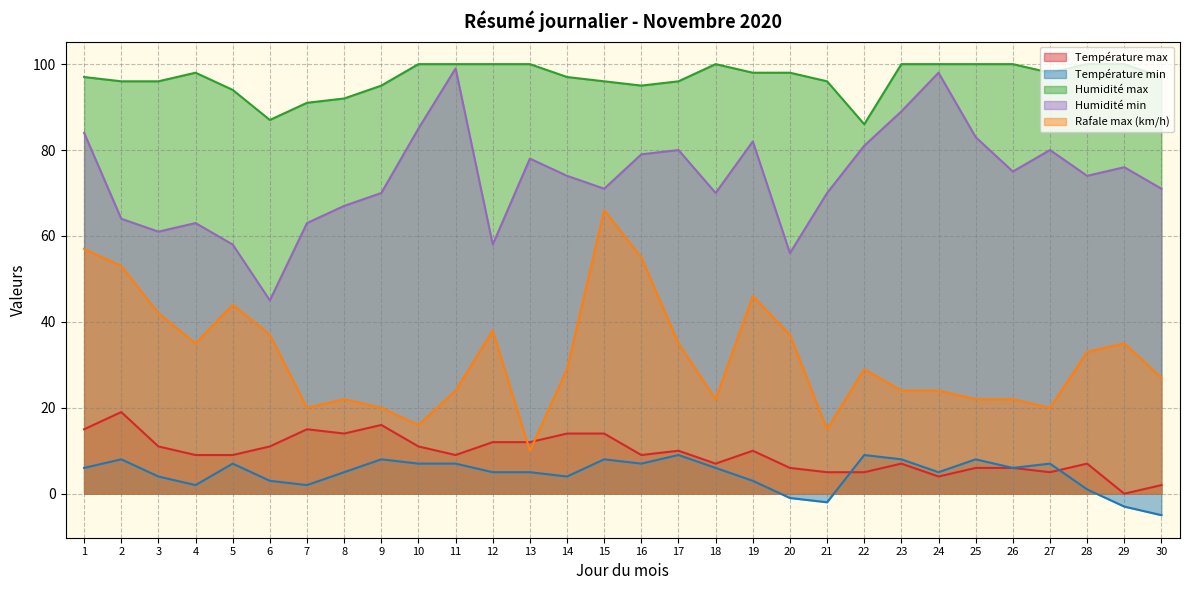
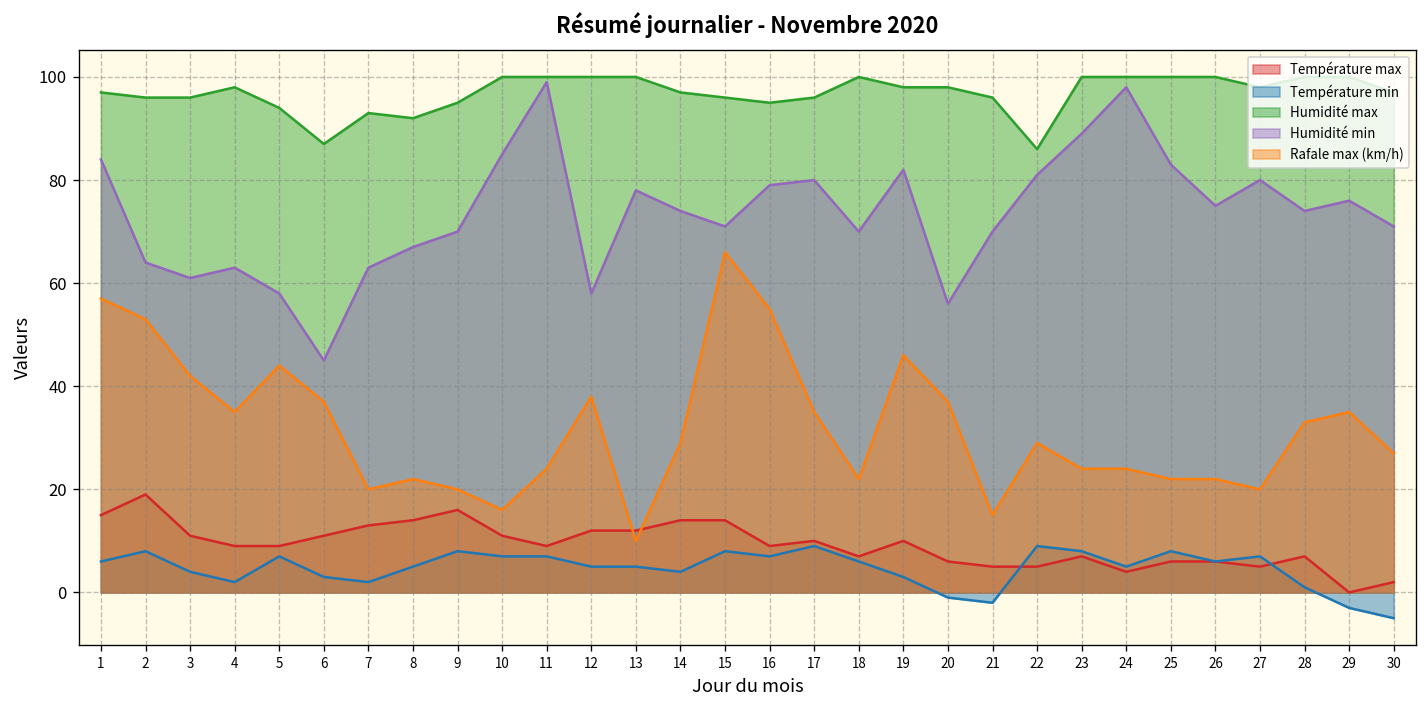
  {
    "Température max": {
      "1": 15,
      "2": 19,
      "3": 11,
      "4": 9,
      "5": 9,
      "6": 11,
-     "7": 15,
+     "7": 13,
      "8": 14,
      "9": 16,
      "10": 11,
      "11": 9,
      "12": 12,
      "13": 12,
      "14": 14,
      "15": 14,
      "16": 9,
      "17": 10,
      "18": 7,
      "19": 10,
      "20": 6,
      "21": 5,
      "22": 5,
      "23": 7,
      "24": 4,
      "25": 6,
      "27": 5,
      "28": 7,
      "30": 2
    },
    "Humidité max": {
      "1": 97,
      "2": 96,
      "3": 96,
      "4": 98,
      "5": 94,
      "6": 87,
-     "7": 91,
+     "7": 93,
      "8": 92,
      "9": 95,
      "10": 100,
      "11": 100,
      "12": 100,
      "13": 100,
      "14": 97,
      "15": 96,
      "16": 95,
      "17": 96,
      "18": 100,
      "19": 98,
      "20": 98,
      "21": 96,
      "22": 86,
      "23": 100,
      "24": 100,
      "25": 100,
      "26": 100
    },
    "Humidité min": {
      "1": 84,
      "2": 64,
      "3": 61,
      "4": 63,
      "5": 58,
      "6": 45,
      "7": 63,
      "8": 67,
      "9": 70,
      "10": 85,
      "11": 99,
      "12": 58,
      "13": 78,
      "14": 74,
      "15": 71,
      "16": 79,
      "17": 80,
      "18": 70,
      "19": 82,
      "20": 56,
      "21": 70,
      "22": 81,
      "23": 89,
      "24": 98,
      "25": 83,
      "26": 75,
      "27": 80,
      "28": 74,
      "29": 76,
      "30": 71
    },
    "Rafale max (km/h)": {
      "1": 57,
      "2": 53,
      "3": 42,
      "4": 35,
      "5": 44,
      "6": 37,
      "7": 20,
      "8": 22,
      "9": 20,
      "10": 16,
      "11": 24,
      "12": 38,
      "13": 10,
      "14": 29,
      "15": 66,
      "16": 55,
      "17": 35,
      "18": 22,
      "19": 46,
      "20": 37,
      "21": 15,
      "22": 29,
      "23": 24,
      "24": 24,
      "25": 22,
      "26": 22,
      "27": 20,
      "28": 33,
      "29": 35,
      "30": 27
    }
  }
